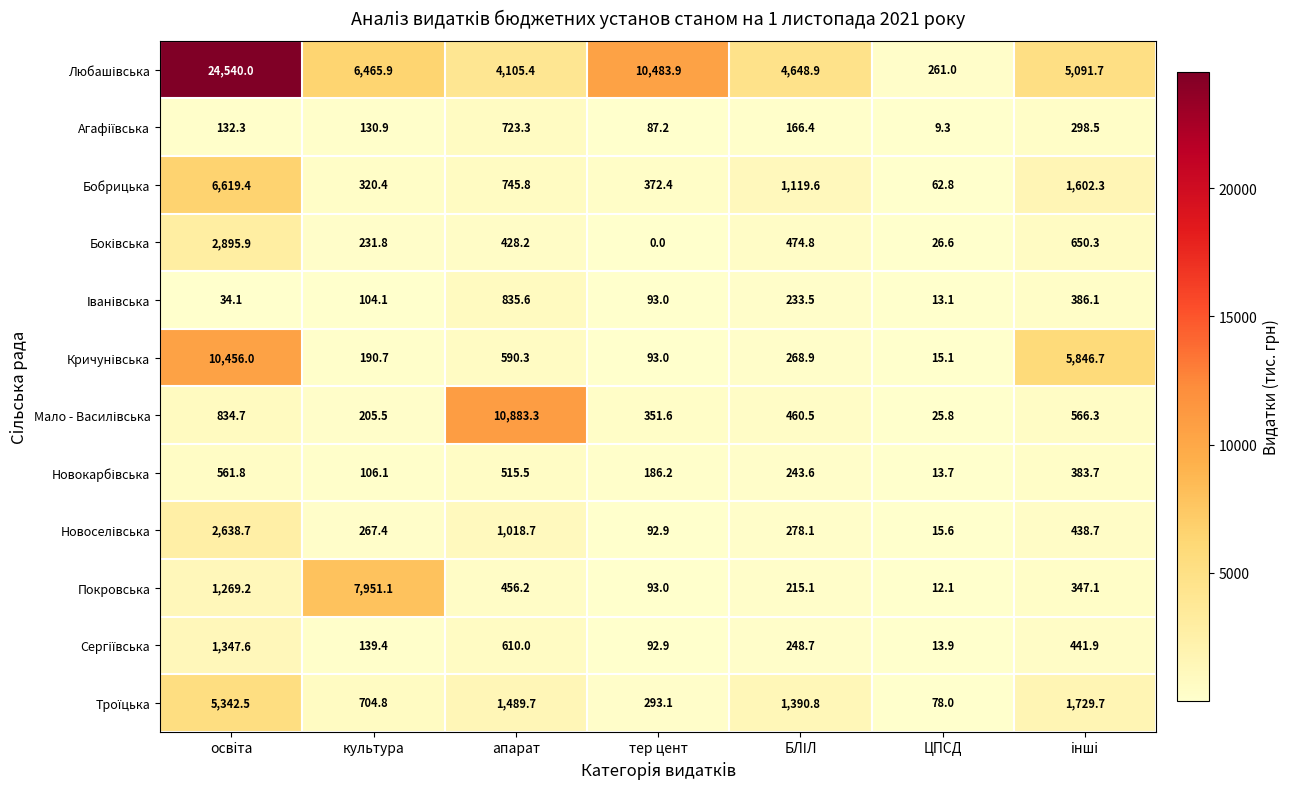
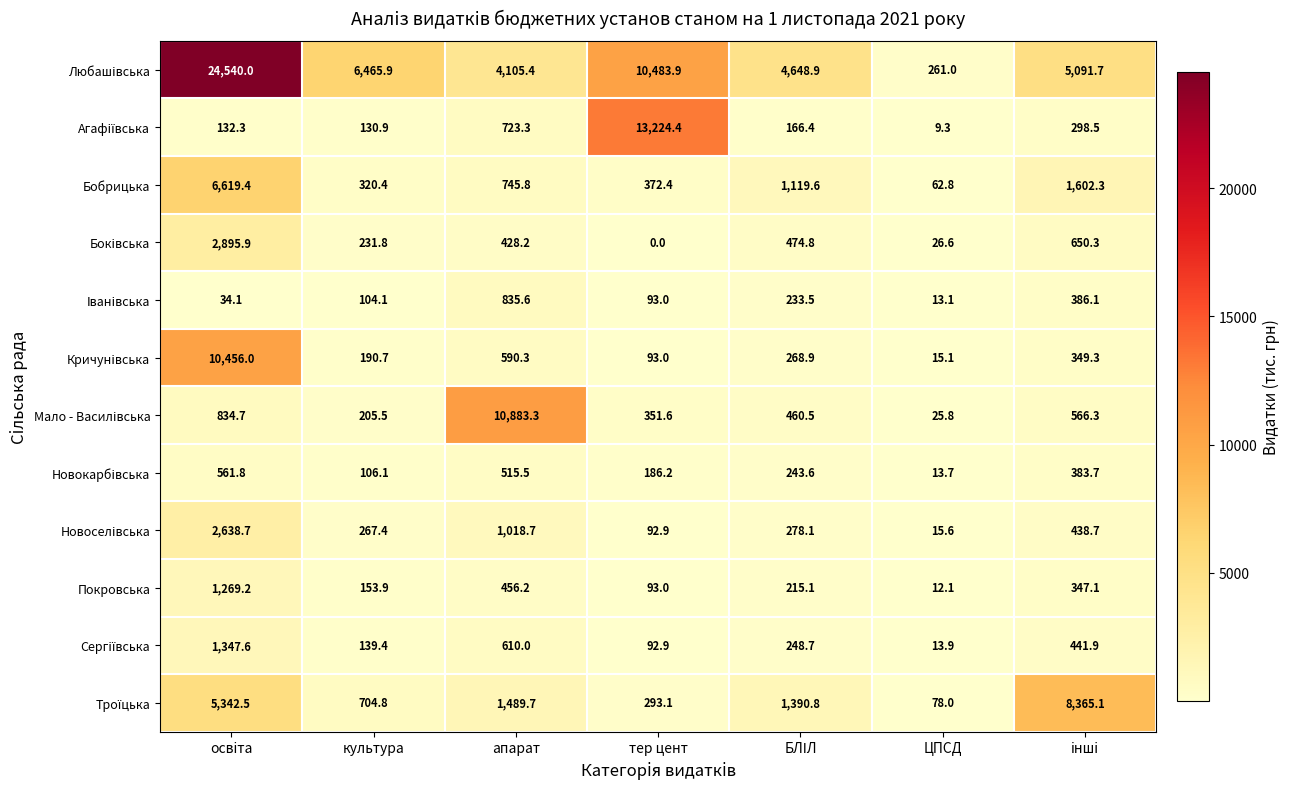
  {
    "Любашівська": {
      "освіта": "24,540.0",
      "культура": "6,465.9",
      "апарат": "4,105.4",
      "тер цент": "10,483.9",
      "БЛІЛ": "4,648.9",
      "ЦПСД": "261.0",
      "інші": "5,091.7"
    },
    "Агафіївська": {
      "освіта": "132.3",
      "культура": "130.9",
      "апарат": "723.3",
-     "тер цент": "87.2",
+     "тер цент": "13,224.4",
      "БЛІЛ": "166.4",
      "ЦПСД": "9.3",
      "інші": "298.5"
    },
    "Бобрицька": {
      "освіта": "6,619.4",
      "культура": "320.4",
      "апарат": "745.8",
      "тер цент": "372.4",
      "БЛІЛ": "1,119.6",
      "ЦПСД": "62.8",
      "інші": "1,602.3"
    },
    "Боківська": {
      "освіта": "2,895.9",
      "культура": "231.8",
      "апарат": "428.2",
      "тер цент": "0.0",
      "БЛІЛ": "474.8",
      "ЦПСД": "26.6",
      "інші": "650.3"
    },
    "Іванівська": {
      "освіта": "34.1",
      "культура": "104.1",
      "апарат": "835.6",
      "тер цент": "93.0",
      "БЛІЛ": "233.5",
      "ЦПСД": "13.1",
      "інші": "386.1"
    },
    "Кричунівська": {
      "освіта": "10,456.0",
      "культура": "190.7",
      "апарат": "590.3",
      "тер цент": "93.0",
      "БЛІЛ": "268.9",
      "ЦПСД": "15.1",
-     "інші": "5,846.7"
+     "інші": "349.3"
    },
    "Мало - Василівська": {
      "освіта": "834.7",
      "культура": "205.5",
      "апарат": "10,883.3",
      "тер цент": "351.6",
      "БЛІЛ": "460.5",
      "ЦПСД": "25.8",
      "інші": "566.3"
    },
    "Новокарбівська": {
      "освіта": "561.8",
      "культура": "106.1",
      "апарат": "515.5",
      "тер цент": "186.2",
      "БЛІЛ": "243.6",
      "ЦПСД": "13.7",
      "інші": "383.7"
    },
    "Новоселівська": {
      "освіта": "2,638.7",
      "культура": "267.4",
      "апарат": "1,018.7",
      "тер цент": "92.9",
      "БЛІЛ": "278.1",
      "ЦПСД": "15.6",
      "інші": "438.7"
    },
    "Покровська": {
      "освіта": "1,269.2",
-     "культура": "7,951.1",
+     "культура": "153.9",
      "апарат": "456.2",
      "тер цент": "93.0",
      "БЛІЛ": "215.1",
      "ЦПСД": "12.1",
      "інші": "347.1"
    },
    "Сергіївська": {
      "освіта": "1,347.6",
      "культура": "139.4",
      "апарат": "610.0",
      "тер цент": "92.9",
      "БЛІЛ": "248.7",
      "ЦПСД": "13.9",
      "інші": "441.9"
    },
    "Троїцька": {
      "освіта": "5,342.5",
      "культура": "704.8",
      "апарат": "1,489.7",
      "тер цент": "293.1",
      "БЛІЛ": "1,390.8",
      "ЦПСД": "78.0",
-     "інші": "1,729.7"
+     "інші": "8,365.1"
    }
  }
